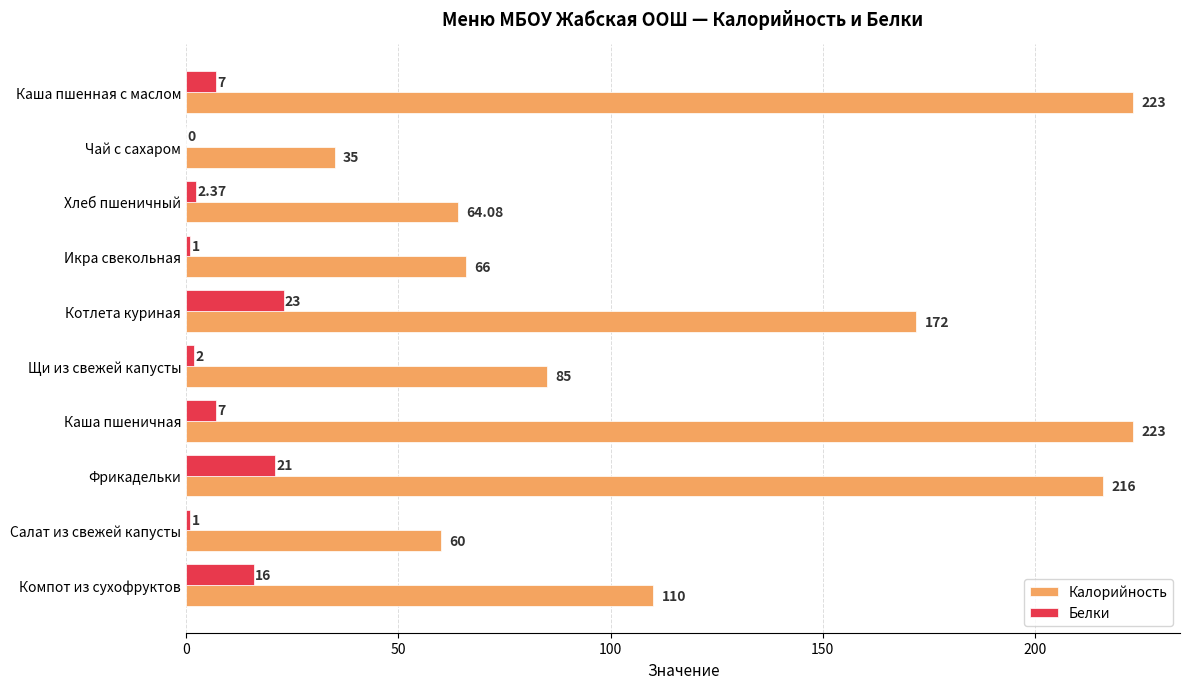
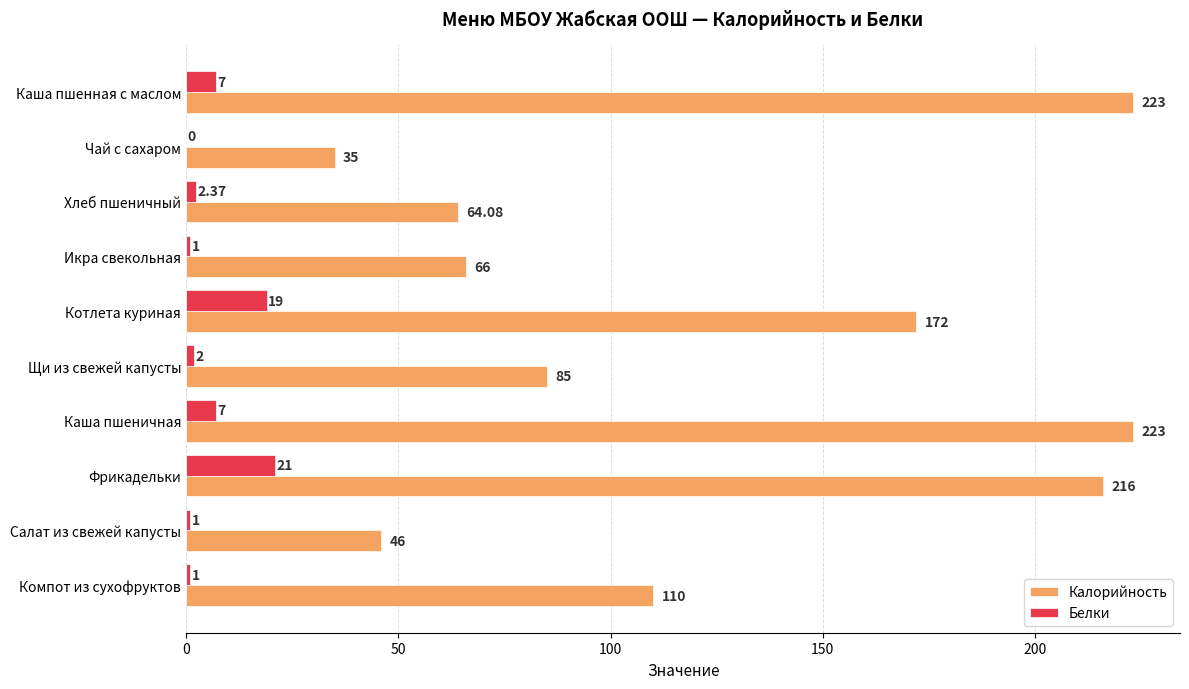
  {
    "Калорийность": {
      "Каша пшенная с маслом": 223,
      "Чай с сахаром": 35,
      "Хлеб пшеничный": 64.08,
      "Икра свекольная": 66,
      "Котлета куриная": 172,
      "Щи из свежей капусты": 85,
      "Каша пшеничная": 223,
      "Фрикадельки": 216,
-     "Салат из свежей капусты": 60,
+     "Салат из свежей капусты": 46,
      "Компот из сухофруктов": 110
    },
    "Белки": {
      "Каша пшенная с маслом": 7,
      "Чай с сахаром": 0,
      "Хлеб пшеничный": 2.37,
      "Икра свекольная": 1,
-     "Котлета куриная": 23,
+     "Котлета куриная": 19,
      "Щи из свежей капусты": 2,
      "Каша пшеничная": 7,
      "Фрикадельки": 21,
      "Салат из свежей капусты": 1,
-     "Компот из сухофруктов": 16
+     "Компот из сухофруктов": 1
    }
  }
